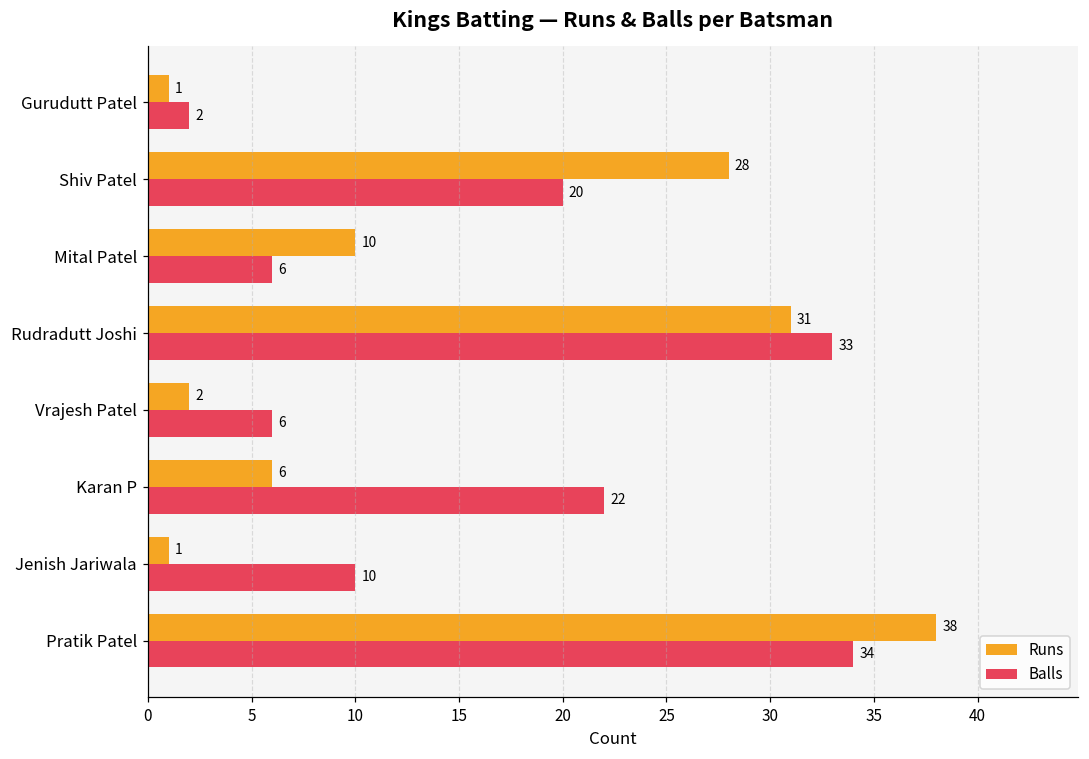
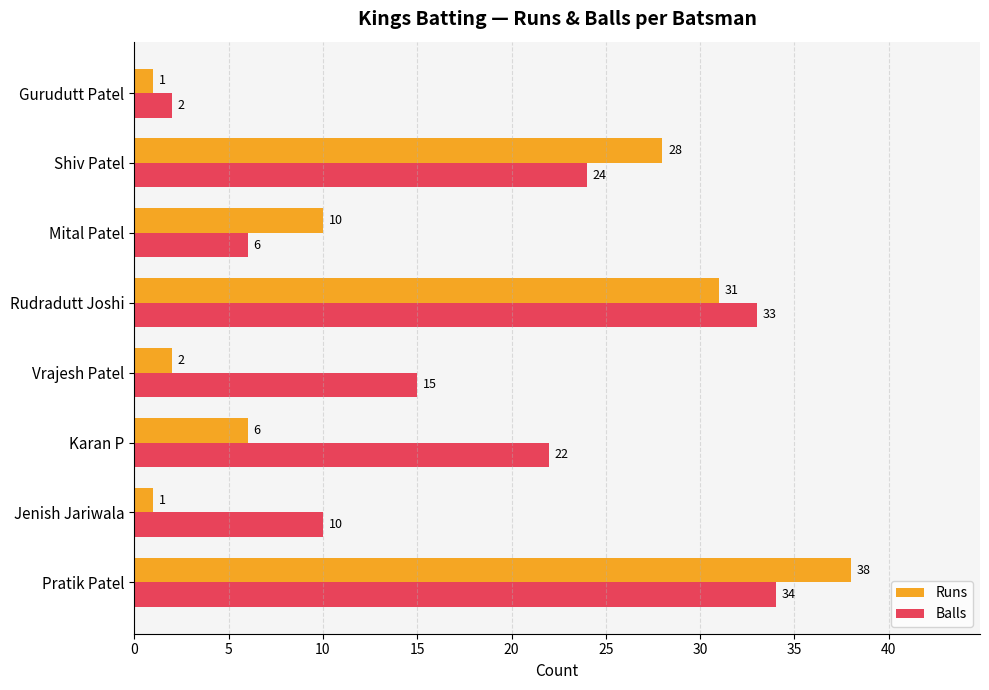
  {
    "Runs": {
      "Gurudutt Patel": 1,
      "Shiv Patel": 28,
      "Mital Patel": 10,
      "Rudradutt Joshi": 31,
      "Vrajesh Patel": 2,
      "Karan P": 6,
      "Jenish Jariwala": 1,
      "Pratik Patel": 38
    },
    "Balls": {
      "Gurudutt Patel": 2,
-     "Shiv Patel": 20,
+     "Shiv Patel": 24,
      "Mital Patel": 6,
      "Rudradutt Joshi": 33,
-     "Vrajesh Patel": 6,
+     "Vrajesh Patel": 15,
      "Karan P": 22,
      "Jenish Jariwala": 10,
      "Pratik Patel": 34
    }
  }
